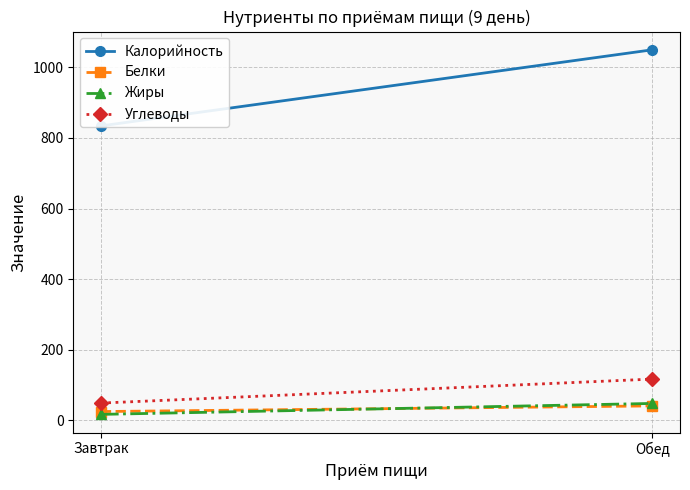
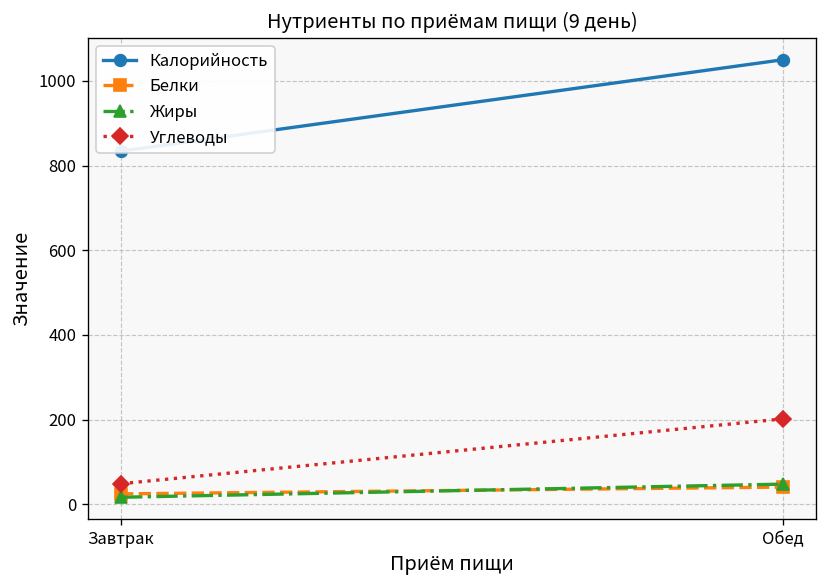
  {
    "Калорийность": {
      "Обед": 1050
    },
    "Белки": {
      "Завтрак": 30
    },
    "Жиры": {
      "Завтрак": 20
    },
    "Углеводы": {
      "Завтрак": 50,
-     "Обед": 120
+     "Обед": 200
    }
  }
